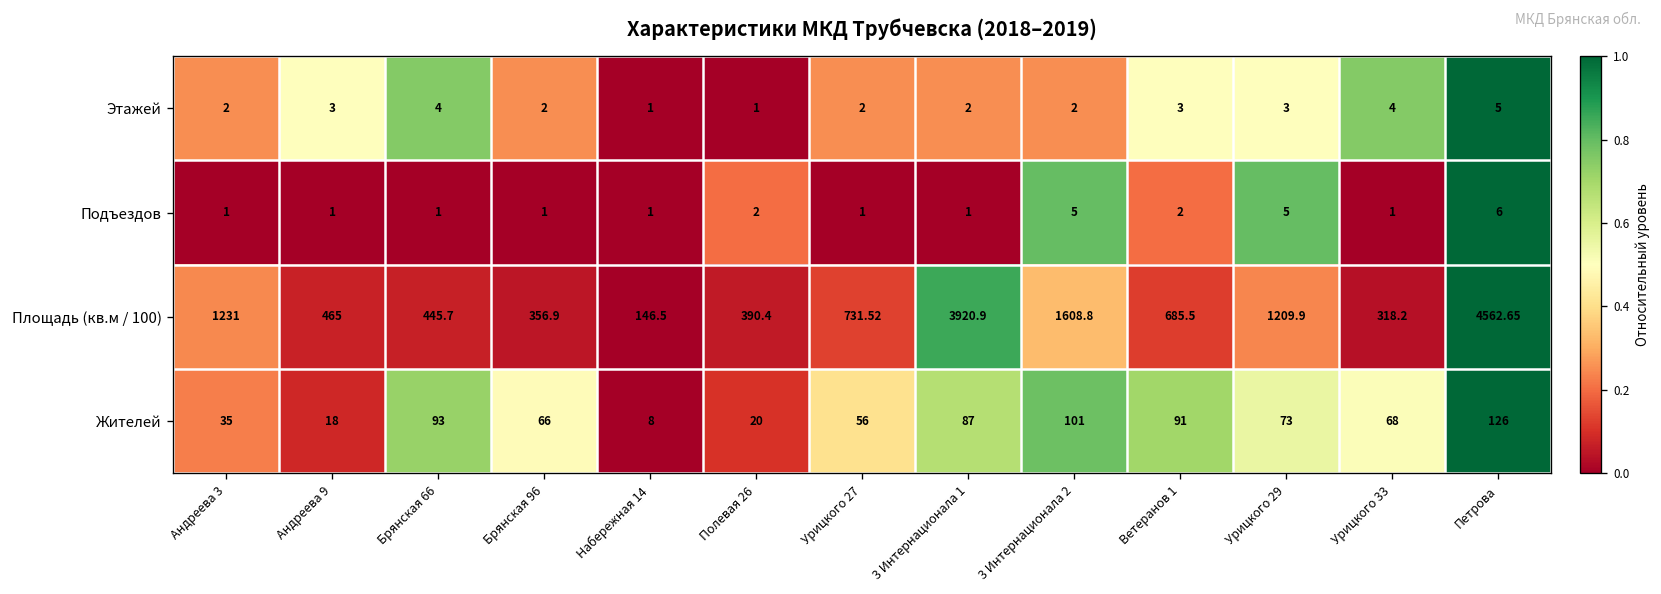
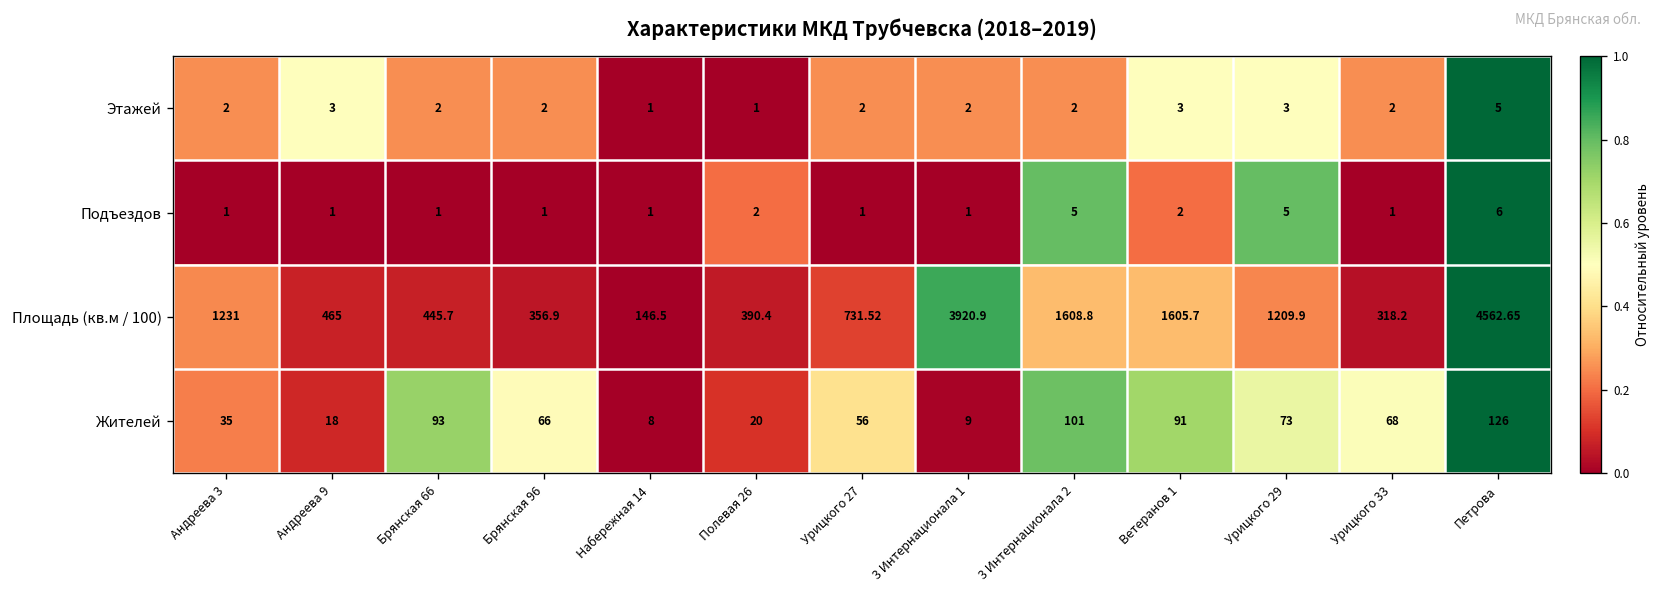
  {
    "Этажей": {
      "Андреева 3": 2,
      "Андреева 9": 3,
-     "Брянская 66": 4,
+     "Брянская 66": 2,
      "Брянская 96": 2,
      "Набережная 14": 1,
      "Полевая 26": 1,
      "Урицкого 27": 2,
      "3 Интернационала 1": 2,
      "3 Интернационала 2": 2,
      "Ветеранов 1": 3,
      "Урицкого 29": 3,
-     "Урицкого 33": 4,
+     "Урицкого 33": 2,
      "Петрова": 5
    },
    "Подъездов": {
      "Андреева 3": 1,
      "Андреева 9": 1,
      "Брянская 66": 1,
      "Брянская 96": 1,
      "Набережная 14": 1,
      "Полевая 26": 2,
      "Урицкого 27": 1,
      "3 Интернационала 1": 1,
      "3 Интернационала 2": 5,
      "Ветеранов 1": 2,
      "Урицкого 29": 5,
      "Урицкого 33": 1,
      "Петрова": 6
    },
    "Площадь (кв.м / 100)": {
      "Андреева 3": 1231,
      "Андреева 9": 465,
      "Брянская 66": 445.7,
      "Брянская 96": 356.9,
      "Набережная 14": 146.5,
      "Полевая 26": 390.4,
      "Урицкого 27": 731.52,
      "3 Интернационала 1": 3920.9,
      "3 Интернационала 2": 1608.8,
-     "Ветеранов 1": 685.5,
+     "Ветеранов 1": 1605.7,
      "Урицкого 29": 1209.9,
      "Урицкого 33": 318.2,
      "Петрова": 4562.65
    },
    "Жителей": {
      "Андреева 3": 35,
      "Андреева 9": 18,
      "Брянская 66": 93,
      "Брянская 96": 66,
      "Набережная 14": 8,
      "Полевая 26": 20,
      "Урицкого 27": 56,
-     "3 Интернационала 1": 87,
+     "3 Интернационала 1": 9,
      "3 Интернационала 2": 101,
      "Ветеранов 1": 91,
      "Урицкого 29": 73,
      "Урицкого 33": 68,
      "Петрова": 126
    }
  }
